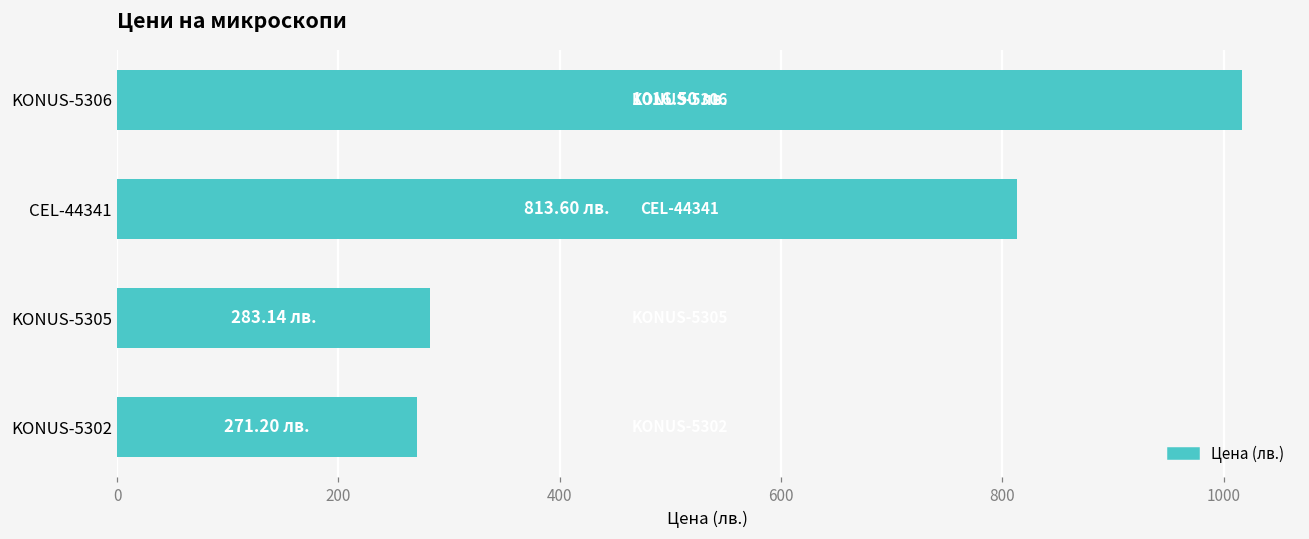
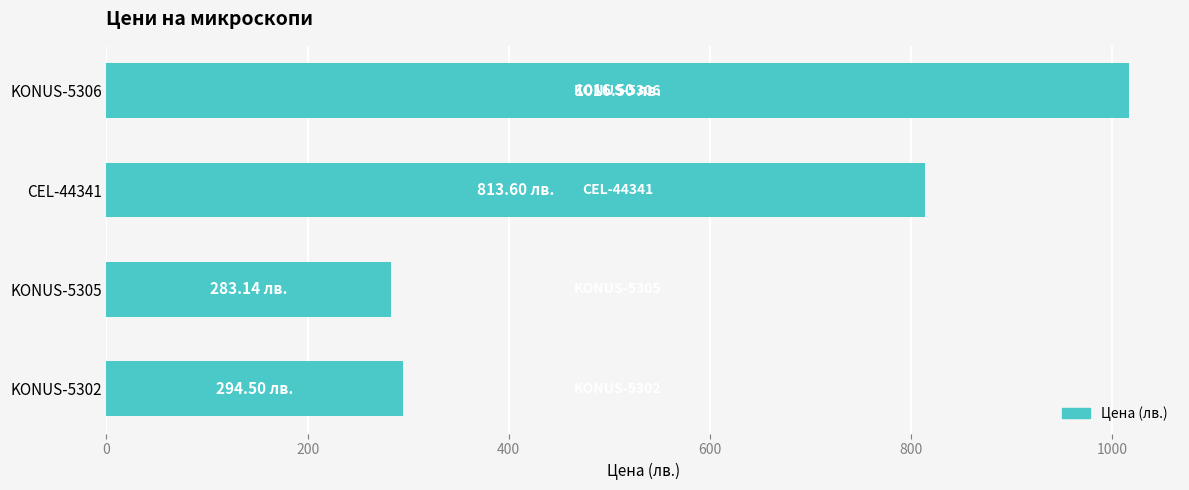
  {
    "CEL-44341": 813.60,
    "KONUS-5305": 283.14,
-   "KONUS-5302": 271.20
+   "KONUS-5302": 294.50
  }
